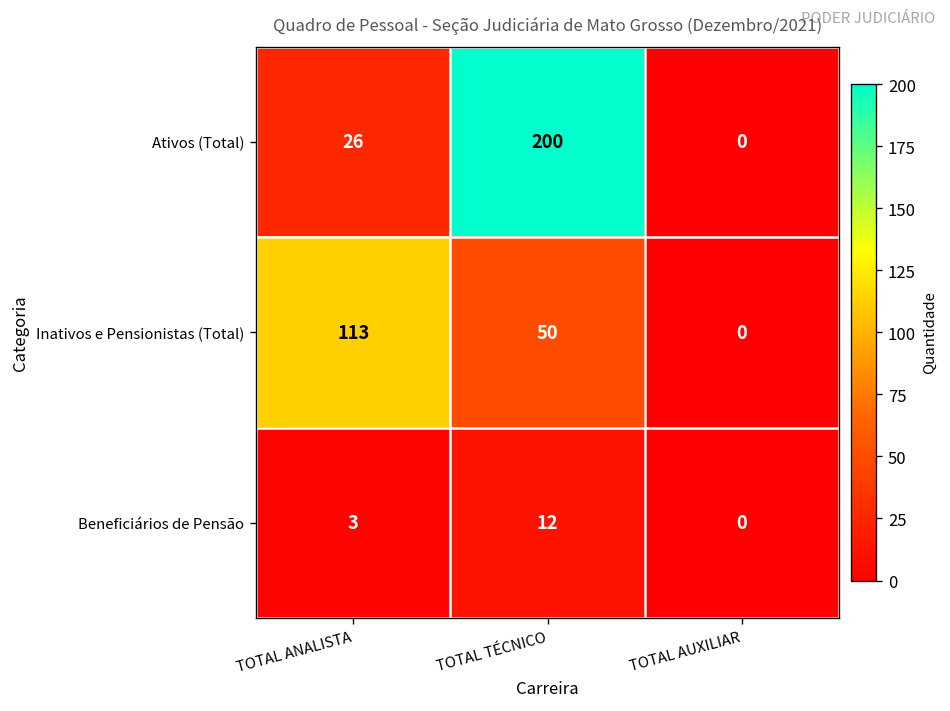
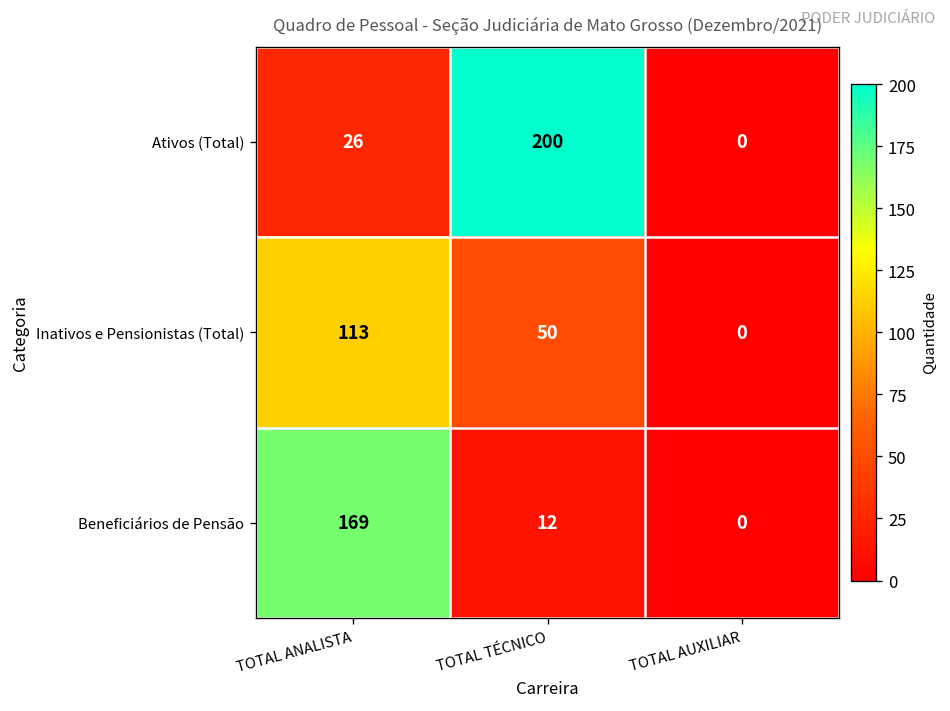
  {
    "Ativos (Total)": {
      "TOTAL ANALISTA": 26,
      "TOTAL TÉCNICO": 200,
      "TOTAL AUXILIAR": 0
    },
    "Inativos e Pensionistas (Total)": {
      "TOTAL ANALISTA": 113,
      "TOTAL TÉCNICO": 50,
      "TOTAL AUXILIAR": 0
    },
    "Beneficiários de Pensão": {
-     "TOTAL ANALISTA": 3,
+     "TOTAL ANALISTA": 169,
      "TOTAL TÉCNICO": 12,
      "TOTAL AUXILIAR": 0
    }
  }
